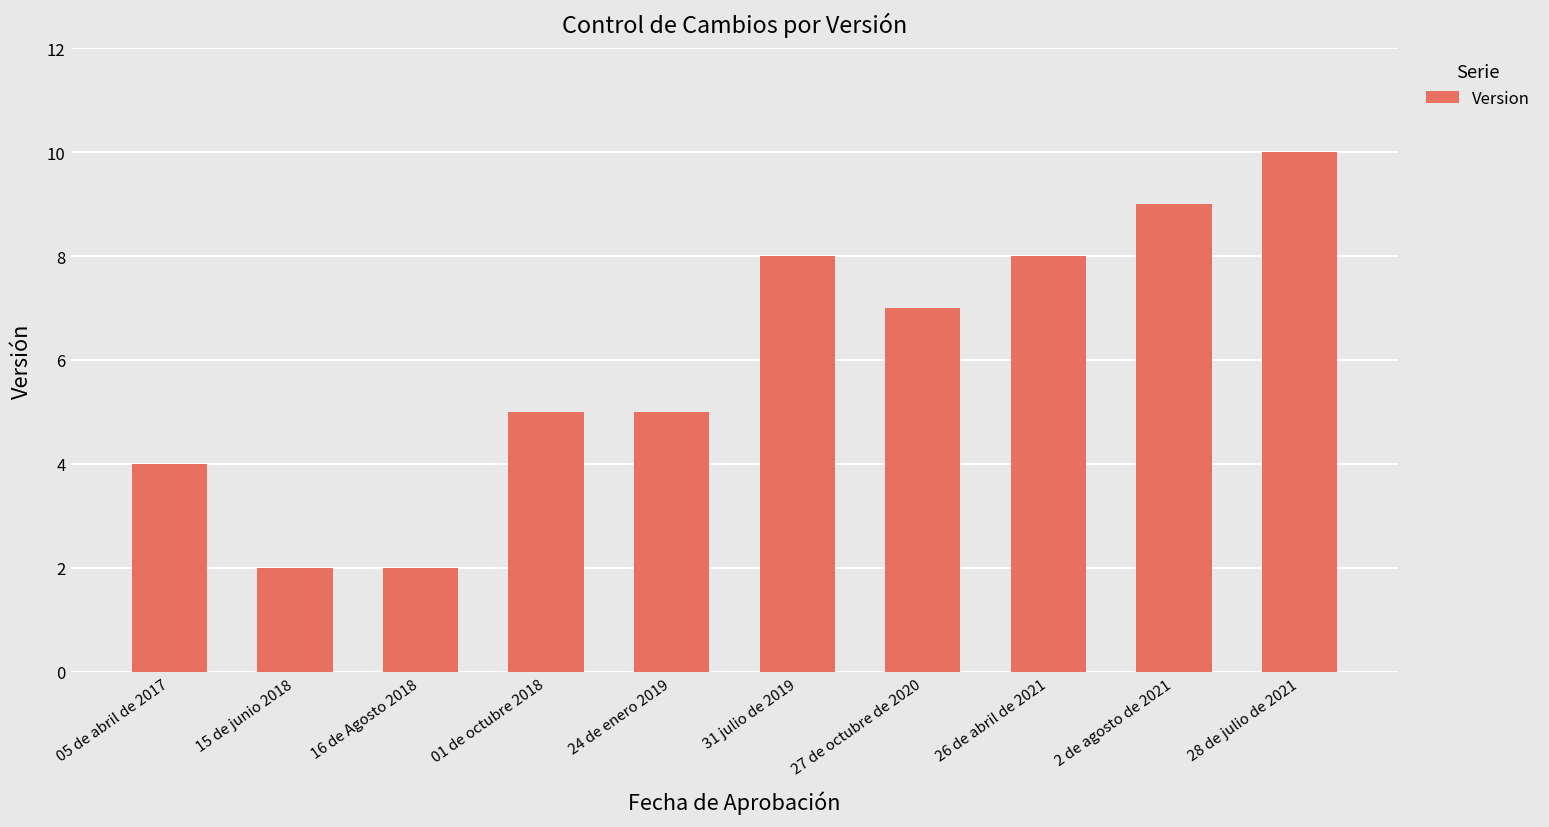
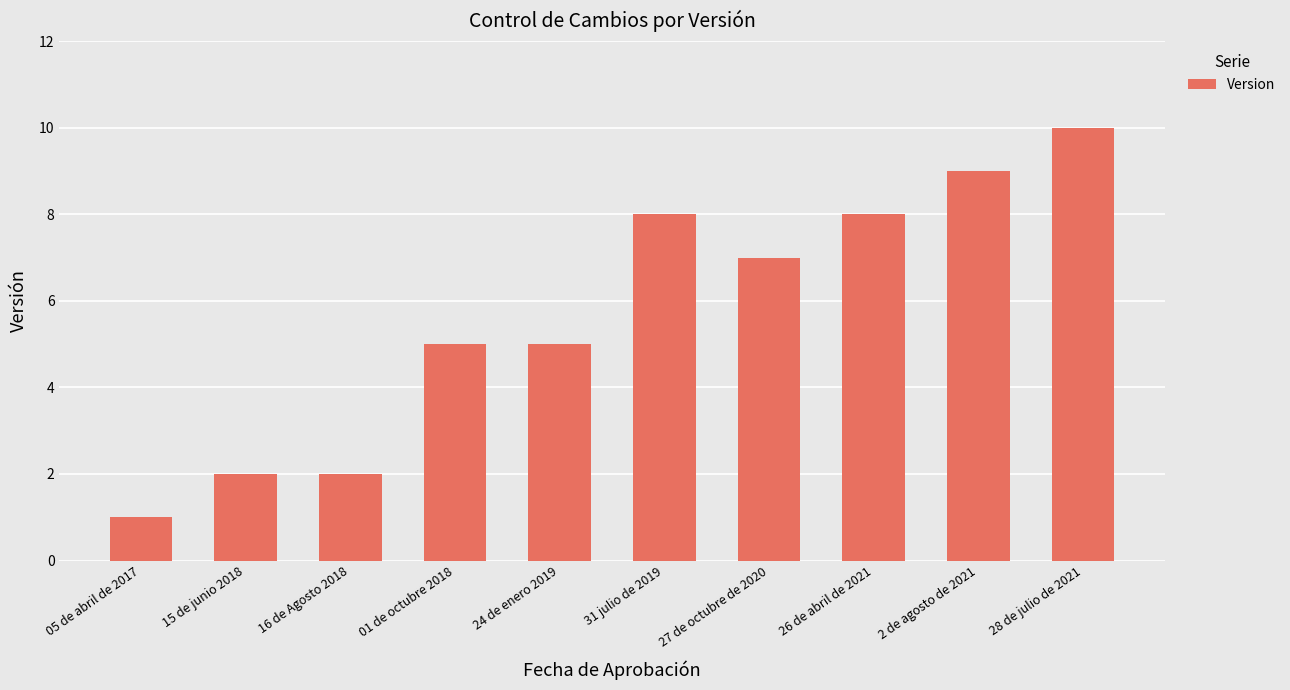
  {
-   "05 de abril de 2017": 4,
+   "05 de abril de 2017": 1,
    "15 de junio 2018": 2,
    "16 de Agosto 2018": 2,
    "01 de octubre 2018": 5,
    "24 de enero 2019": 5,
    "31 julio de 2019": 8,
    "27 de octubre de 2020": 7,
    "26 de abril de 2021": 8,
    "2 de agosto de 2021": 9,
    "28 de julio de 2021": 10
  }
